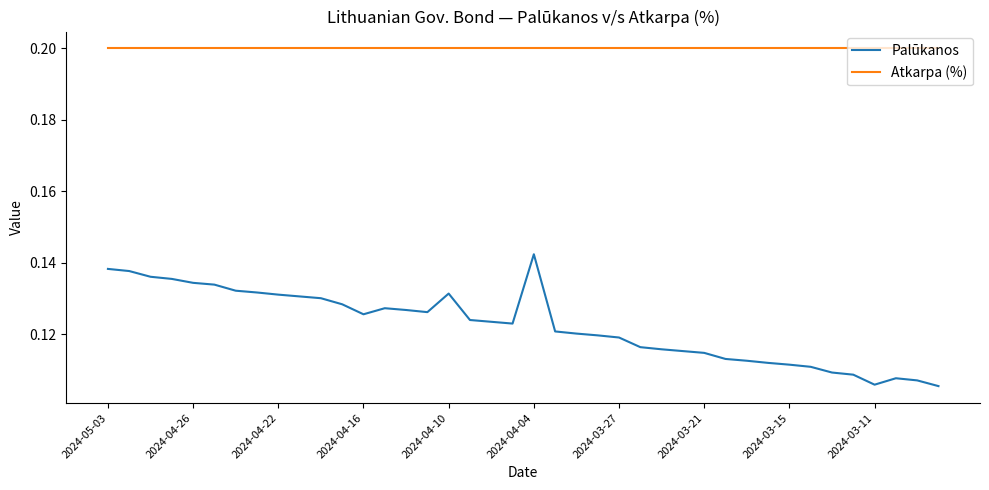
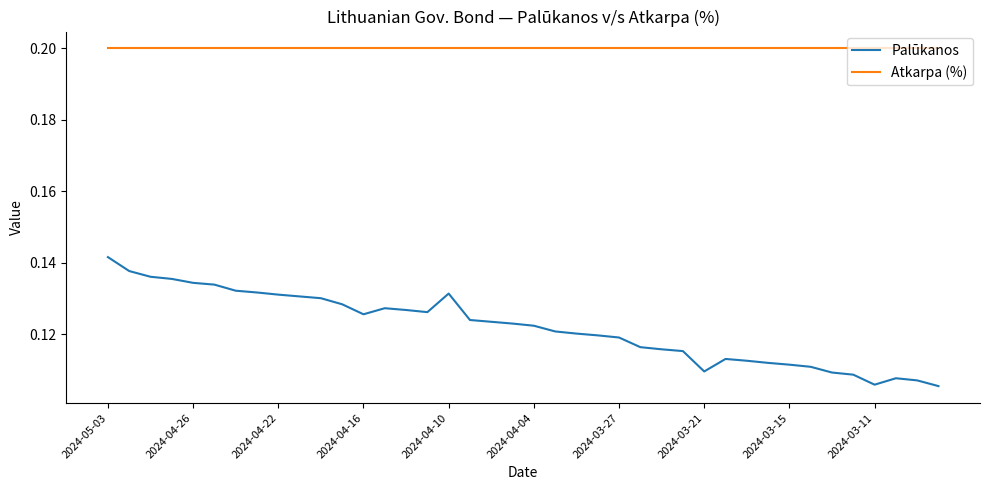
  {
    "Palūkanos": {
-     "2024-05-03": 0.138,
+     "2024-05-03": 0.142,
      "2024-04-26": 0.134,
      "2024-04-22": 0.131,
      "2024-04-16": 0.126,
      "2024-04-10": 0.131,
-     "2024-04-04": 0.142,
+     "2024-04-04": 0.122,
      "2024-03-27": 0.119,
-     "2024-03-21": 0.115,
+     "2024-03-21": 0.110,
      "2024-03-15": 0.112,
      "2024-03-11": 0.106
    },
    "Atkarpa (%)": {
      "2024-05-03": 0.200,
      "2024-04-26": 0.200,
      "2024-04-22": 0.200,
      "2024-04-16": 0.200,
      "2024-04-10": 0.200,
      "2024-04-04": 0.200,
      "2024-03-27": 0.200,
      "2024-03-21": 0.200,
      "2024-03-15": 0.200
    }
  }
